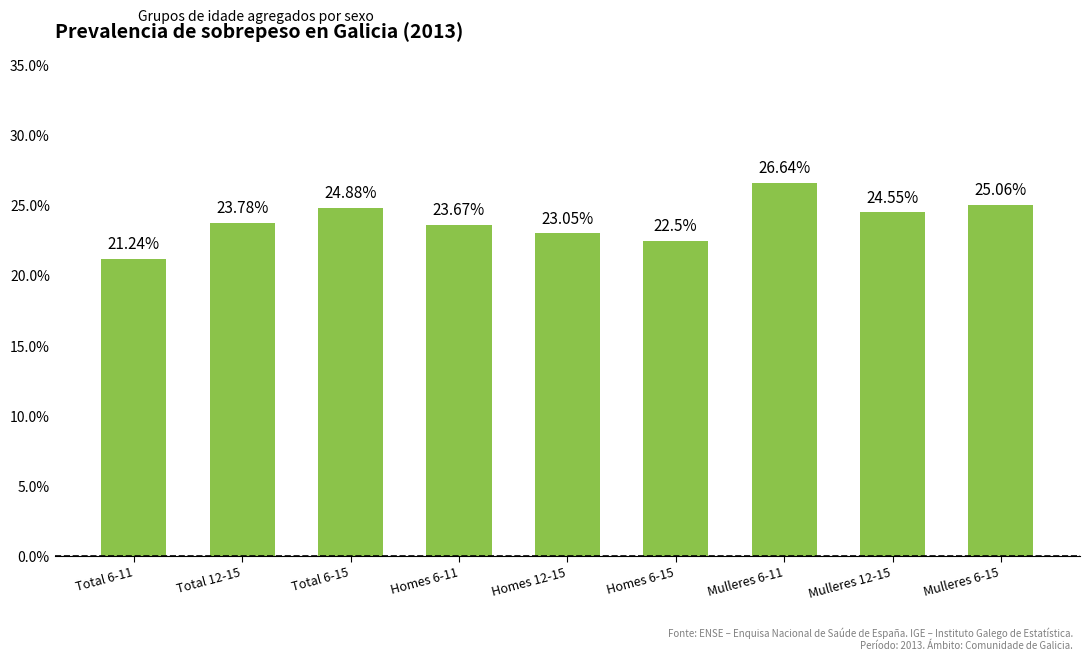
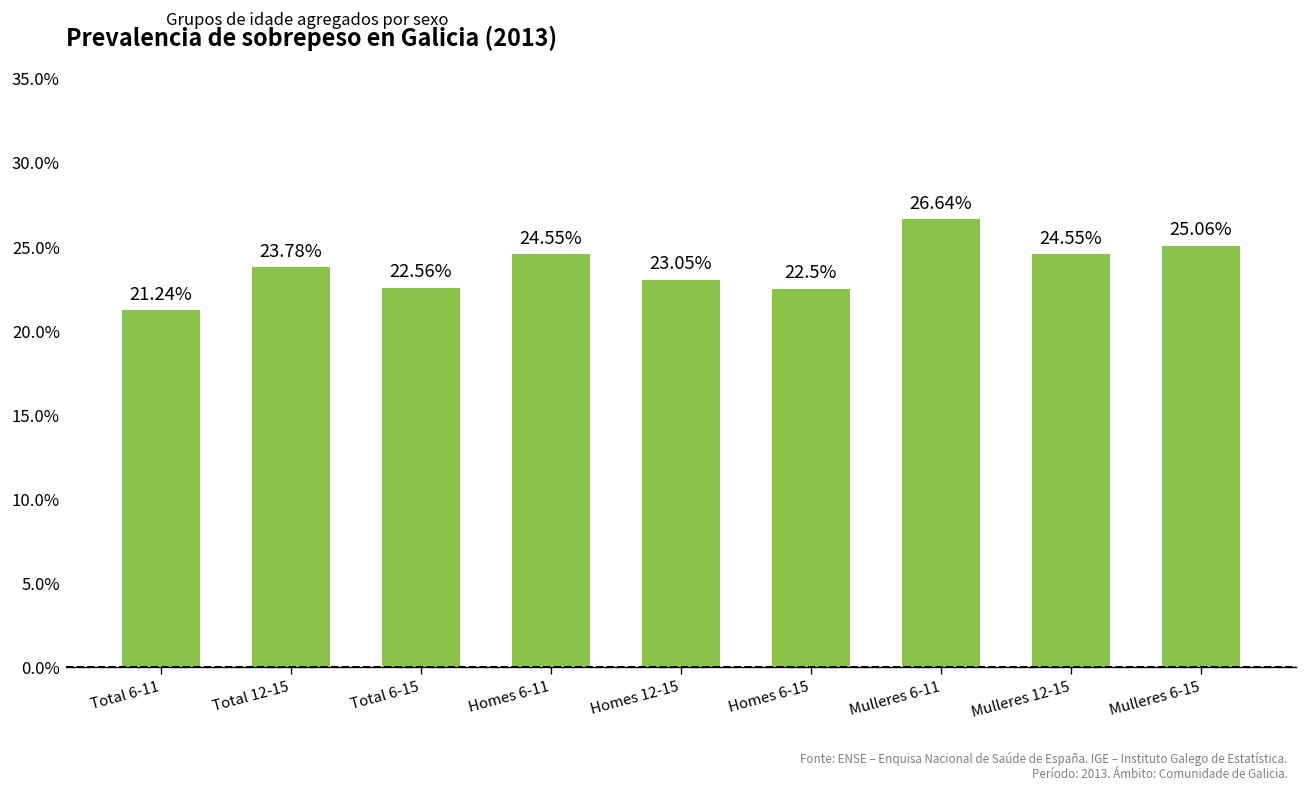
  {
    "Total 6-11": "21.24%",
    "Total 12-15": "23.78%",
-   "Total 6-15": "24.88%",
-   "Homes 6-11": "23.67%",
+   "Total 6-15": "22.56%",
+   "Homes 6-11": "24.55%",
    "Homes 12-15": "23.05%",
    "Homes 6-15": "22.5%",
    "Mulleres 6-11": "26.64%",
    "Mulleres 12-15": "24.55%",
    "Mulleres 6-15": "25.06%"
  }
